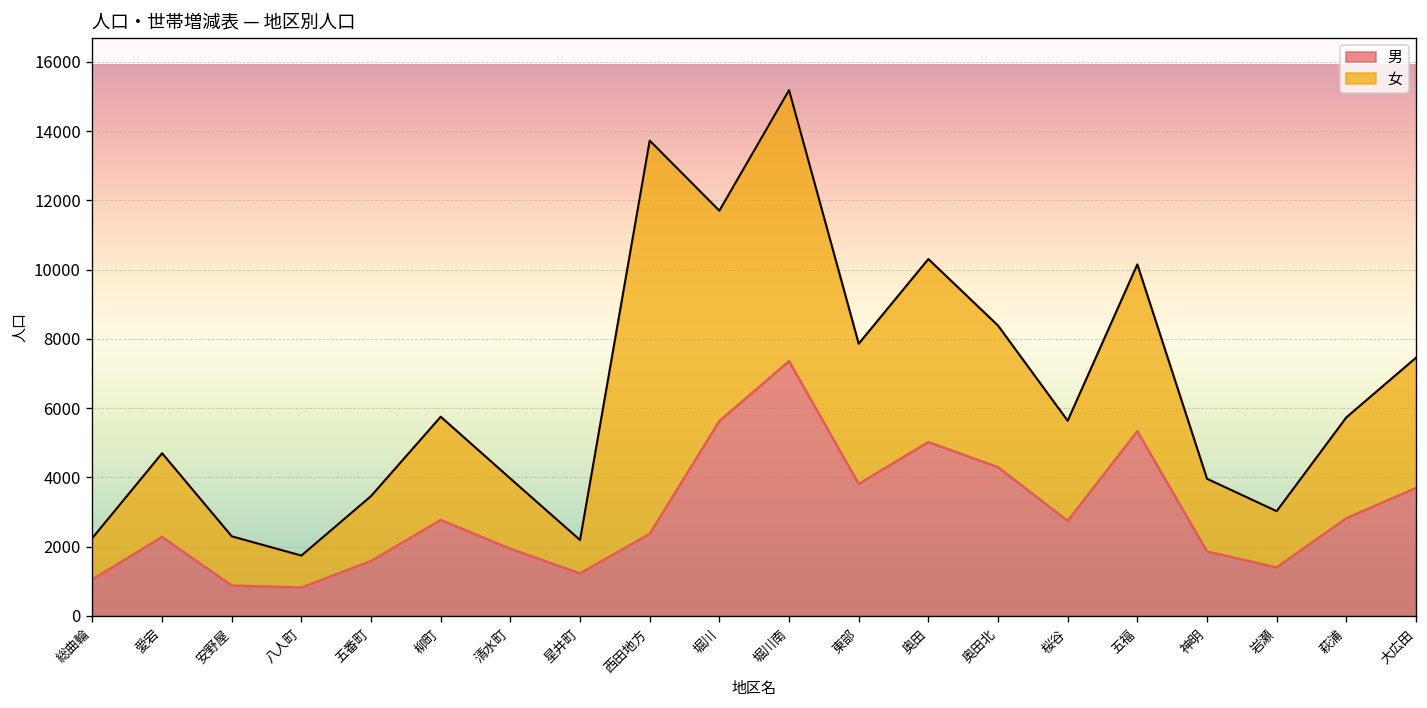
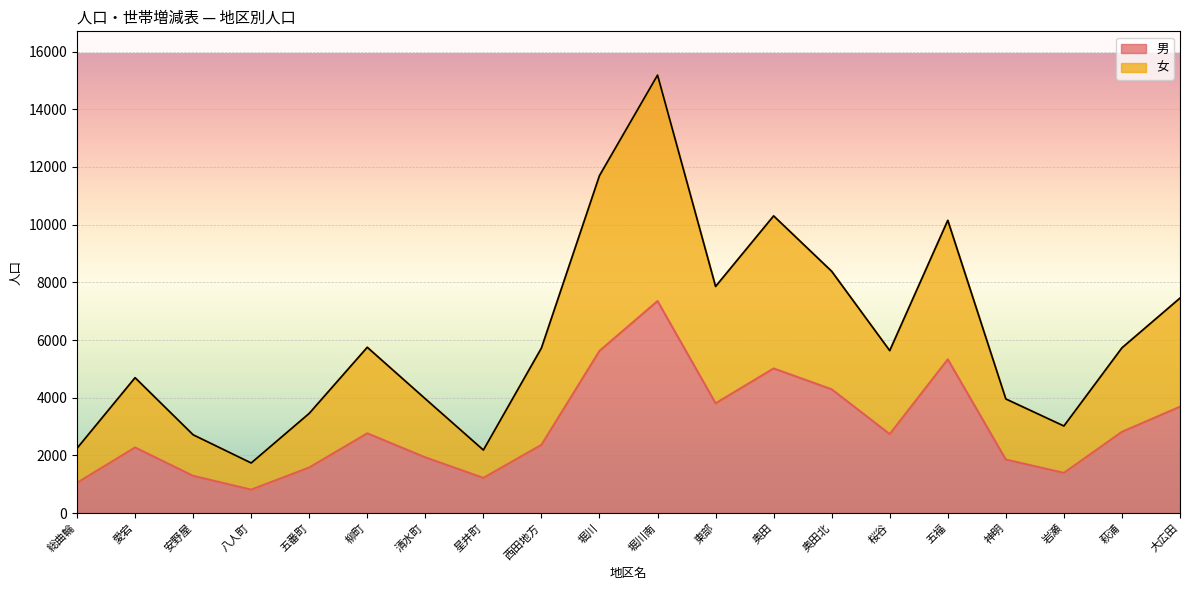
  {
    "男": {
      "総曲輪": 1100,
      "愛宕": 2300,
-     "安野屋": 900,
+     "安野屋": 1300,
      "八人町": 800,
      "五番町": 1600,
      "柳町": 2800,
      "清水町": 1900,
      "星井町": 1200,
      "西田地方": 2400,
      "堀川": 5600,
      "堀川南": 7400,
      "東部": 3800,
      "奥田": 5000,
      "奥田北": 4300,
      "桜谷": 2700,
      "五福": 5300,
      "神明": 1900,
      "岩瀬": 1400,
      "萩浦": 2800,
      "大広田": 3700
    },
    "女": {
      "総曲輪": 1200,
      "愛宕": 2400,
      "安野屋": 1400,
      "八人町": 900,
      "五番町": 1900,
      "柳町": 3000,
      "清水町": 2000,
      "星井町": 1000,
-     "西田地方": 11400,
+     "西田地方": 3400,
      "堀川": 6100,
      "堀川南": 7800,
      "東部": 4000,
      "奥田": 5300,
      "奥田北": 4100,
      "桜谷": 2900,
      "五福": 4800,
      "神明": 2100,
      "岩瀬": 1600,
      "萩浦": 2900,
      "大広田": 3800
    }
  }
